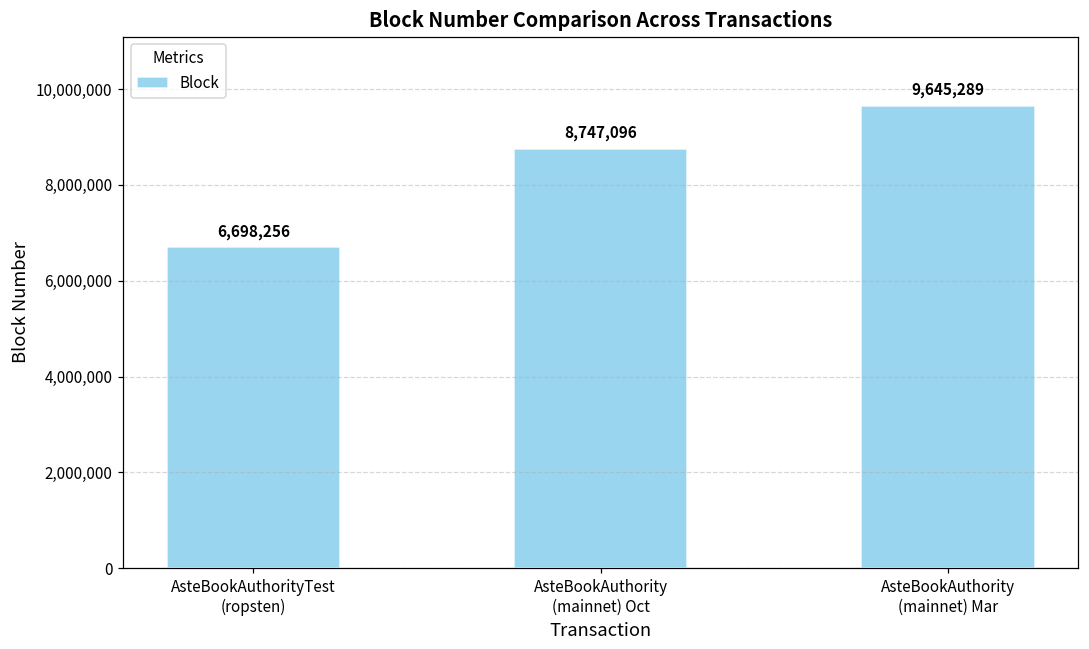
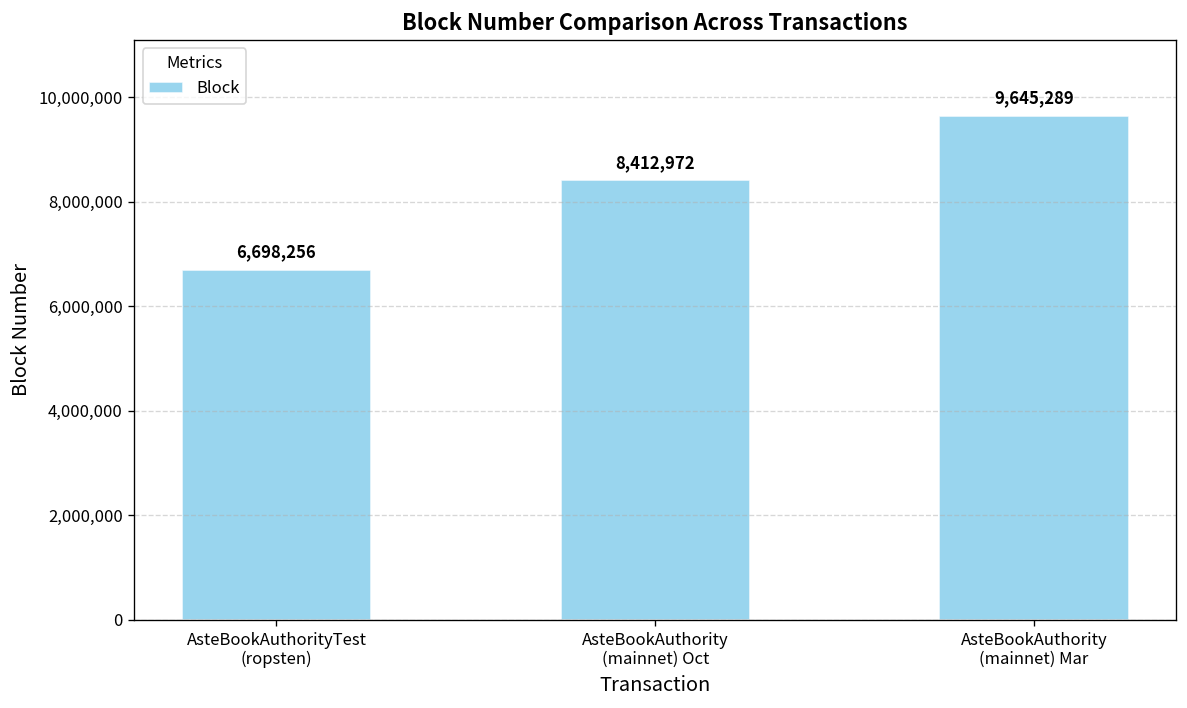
  {
    "AsteBookAuthorityTest (ropsten)": "6,698,256",
-   "AsteBookAuthority (mainnet) Oct": "8,747,096",
+   "AsteBookAuthority (mainnet) Oct": "8,412,972",
    "AsteBookAuthority (mainnet) Mar": "9,645,289"
  }
